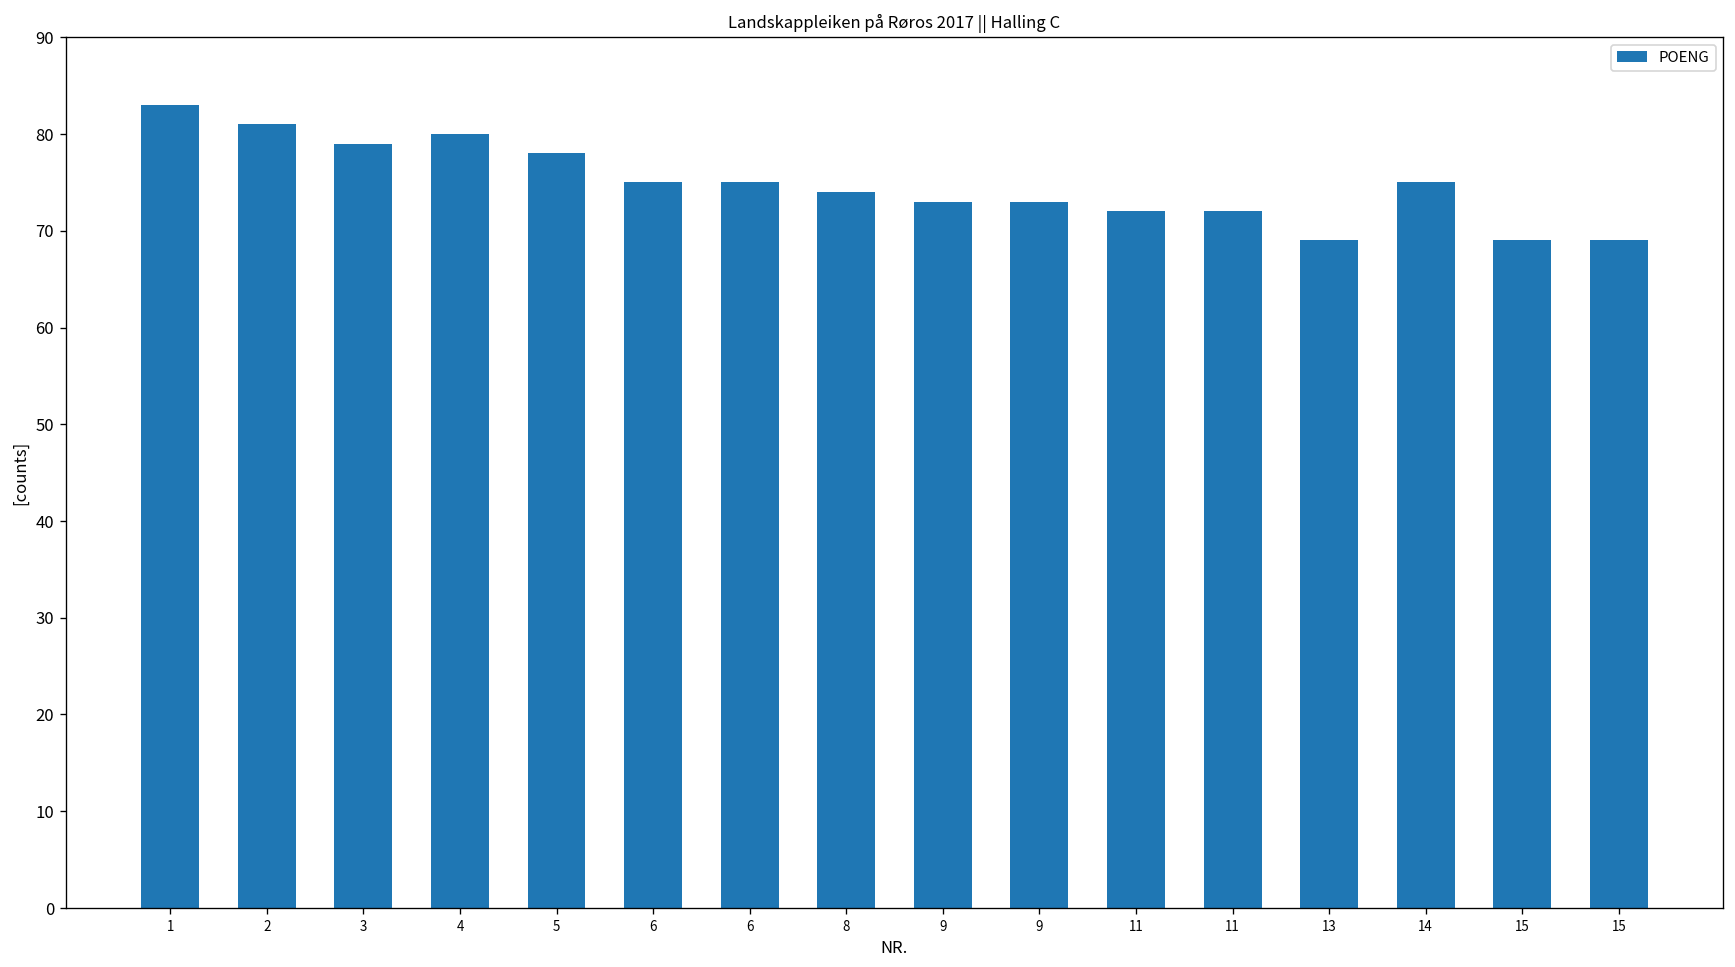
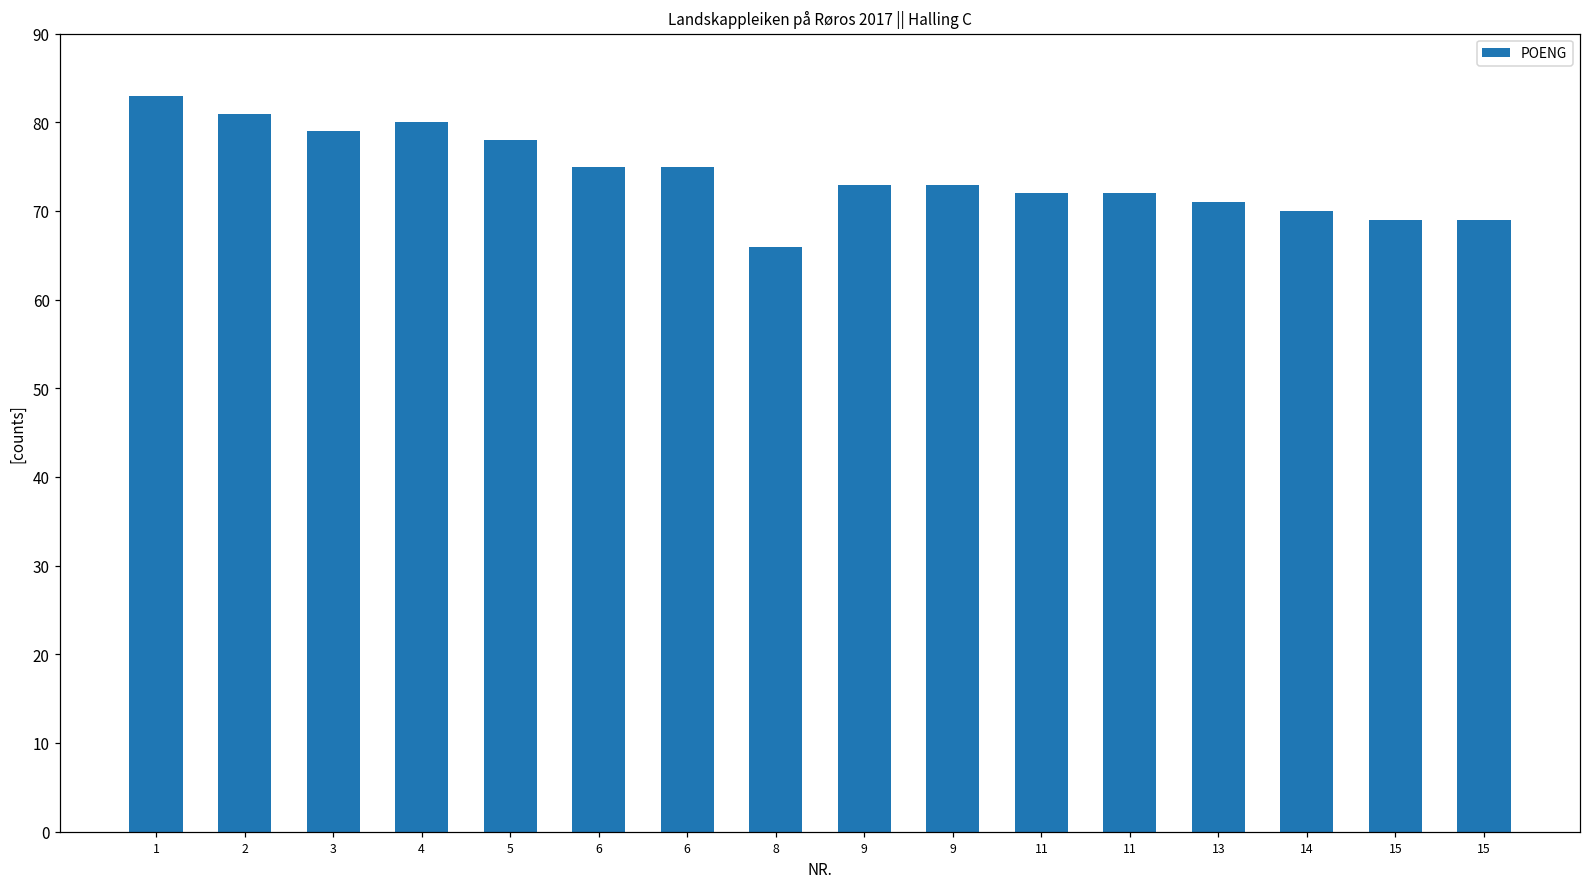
  {
    "1": 83,
    "2": 81,
    "3": 79,
    "4": 80,
    "5": 78,
-   "8": 74,
-   "13": 69,
-   "14": 75
+   "8": 66,
+   "13": 71,
+   "14": 70
  }
